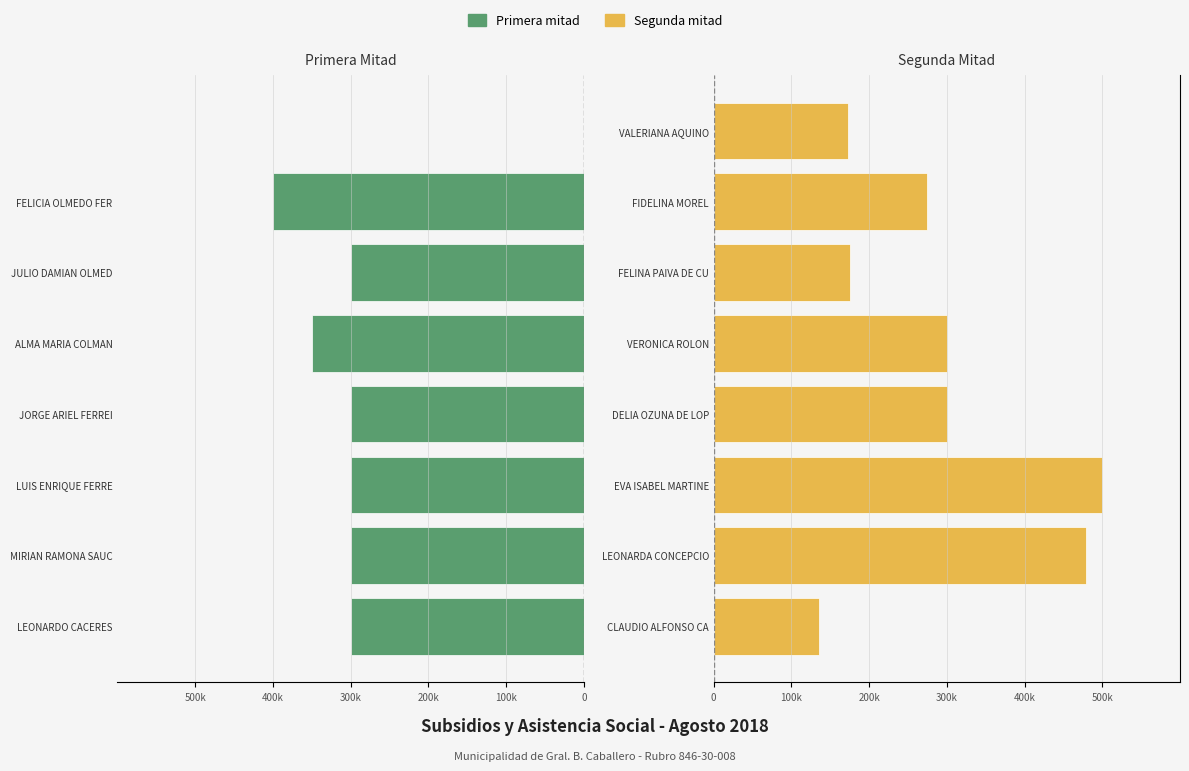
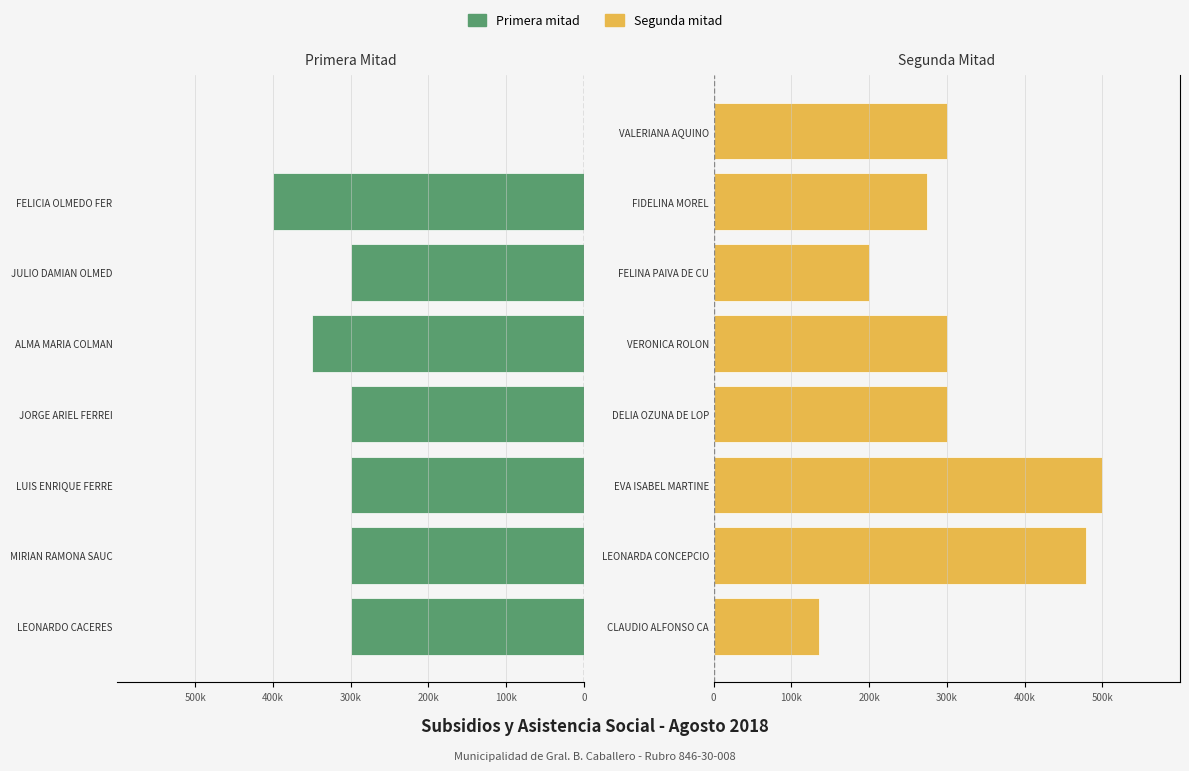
  {
    "Segunda Mitad": {
-     "VALERIANA AQUINO": 170000,
+     "VALERIANA AQUINO": 300000,
      "FIDELINA MOREL": 270000,
-     "FELINA PAIVA DE CU": 180000,
+     "FELINA PAIVA DE CU": 200000,
      "VERONICA ROLON": 300000,
      "DELIA OZUNA DE LOP": 300000,
      "EVA ISABEL MARTINE": 500000,
      "LEONARDA CONCEPCIO": 480000,
      "CLAUDIO ALFONSO CA": 140000
    }
  }
